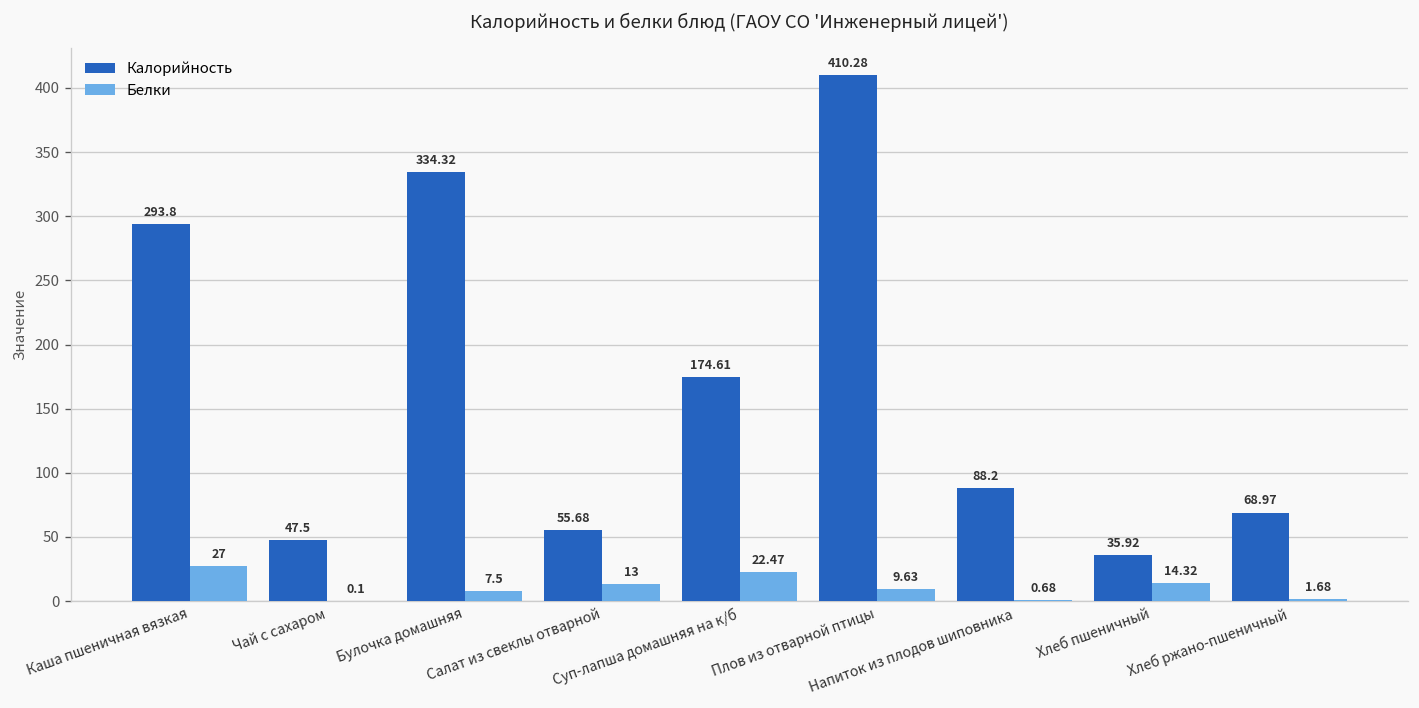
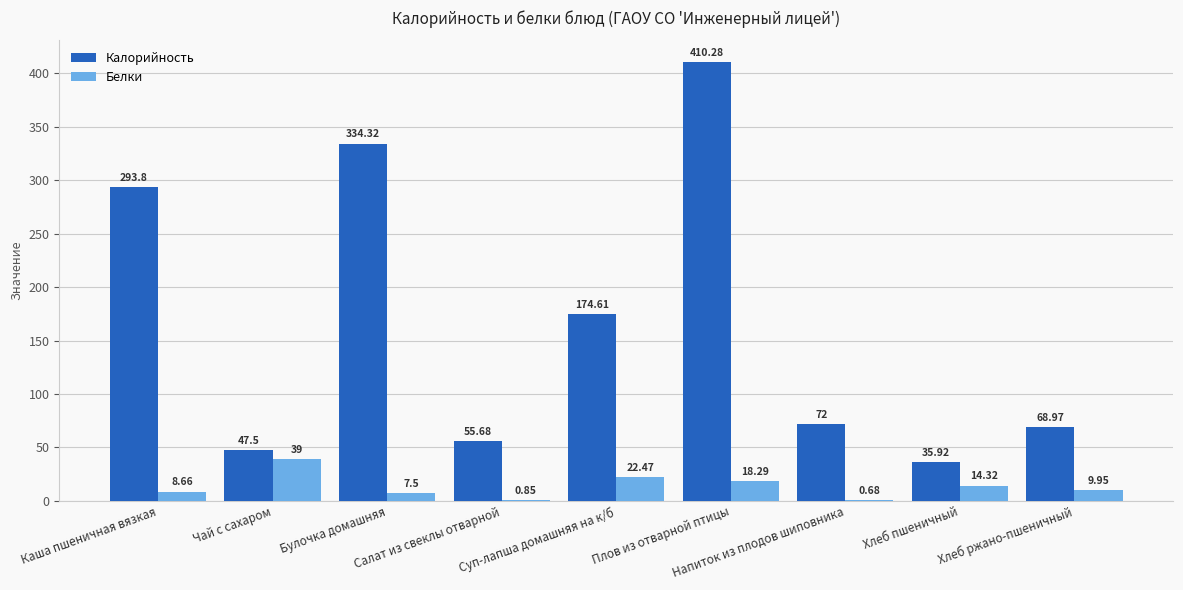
  {
    "Калорийность": {
      "Каша пшеничная вязкая": 293.8,
      "Чай с сахаром": 47.5,
      "Булочка домашняя": 334.32,
      "Салат из свеклы отварной": 55.68,
      "Суп-лапша домашняя на к/б": 174.61,
      "Плов из отварной птицы": 410.28,
-     "Напиток из плодов шиповника": 88.2,
+     "Напиток из плодов шиповника": 72,
      "Хлеб пшеничный": 35.92,
      "Хлеб ржано-пшеничный": 68.97
    },
    "Белки": {
-     "Каша пшеничная вязкая": 27,
-     "Чай с сахаром": 0.1,
+     "Каша пшеничная вязкая": 8.66,
+     "Чай с сахаром": 39,
      "Булочка домашняя": 7.5,
-     "Салат из свеклы отварной": 13,
+     "Салат из свеклы отварной": 0.85,
      "Суп-лапша домашняя на к/б": 22.47,
-     "Плов из отварной птицы": 9.63,
+     "Плов из отварной птицы": 18.29,
      "Напиток из плодов шиповника": 0.68,
      "Хлеб пшеничный": 14.32,
-     "Хлеб ржано-пшеничный": 1.68
+     "Хлеб ржано-пшеничный": 9.95
    }
  }
